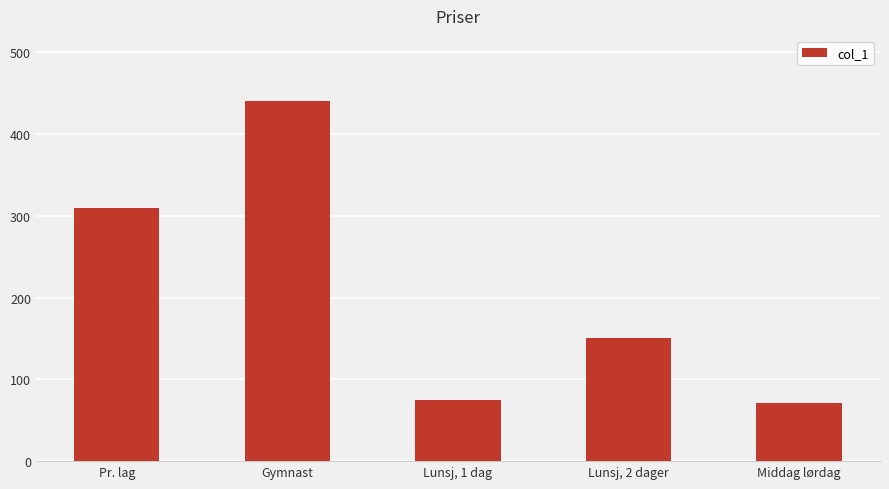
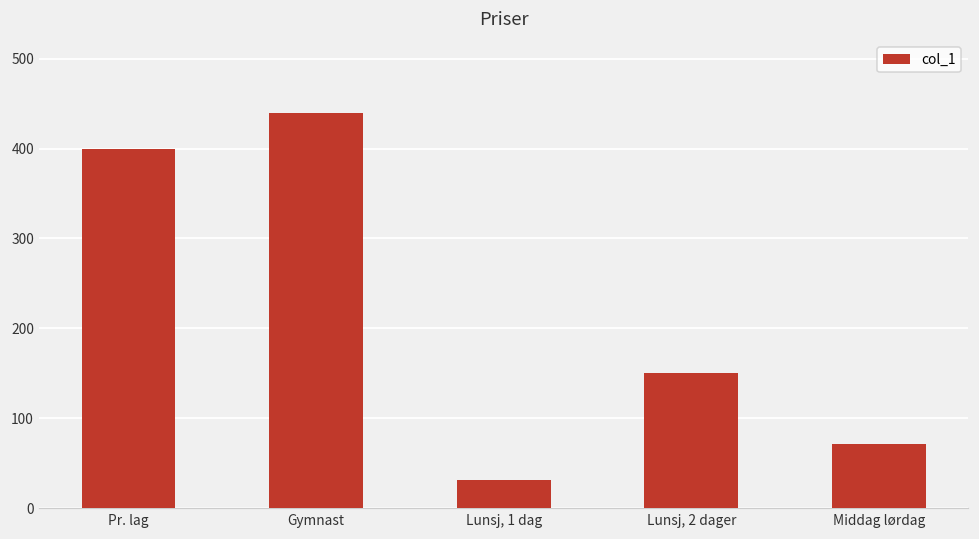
  {
-   "Pr. lag": 310,
+   "Pr. lag": 400,
    "Gymnast": 440,
-   "Lunsj, 1 dag": 80,
+   "Lunsj, 1 dag": 30,
    "Lunsj, 2 dager": 150,
    "Middag lørdag": 70
  }
